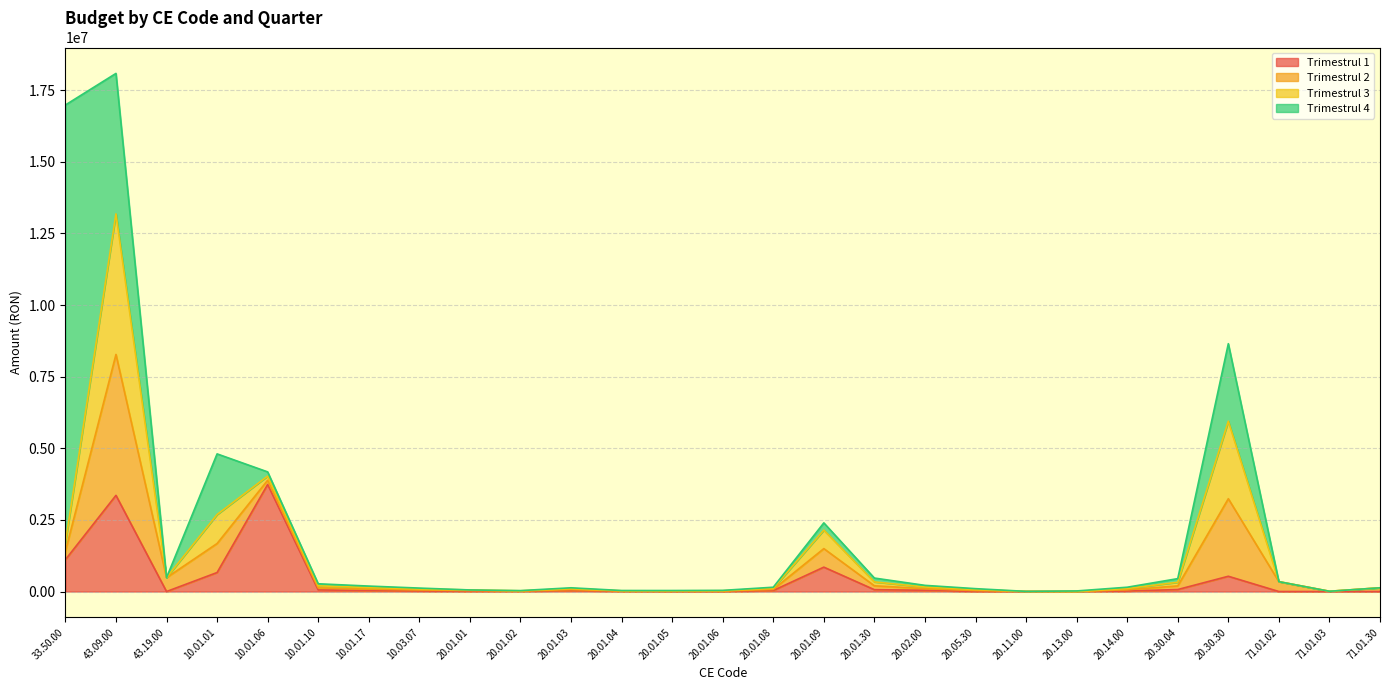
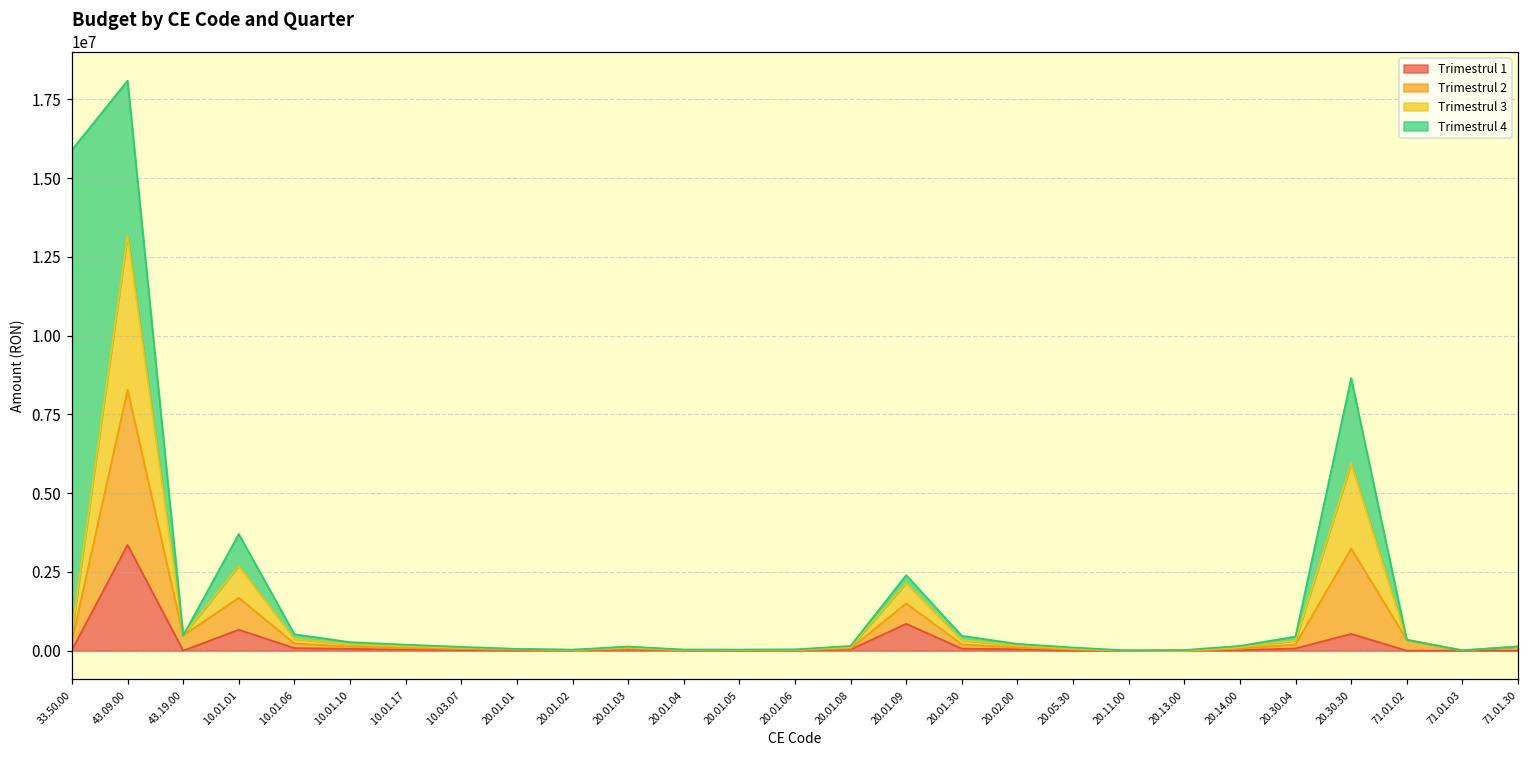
  {
    "Trimestrul 1": {
-     "33.50.00": 1100000,
+     "33.50.00": 0,
      "43.09.00": 3400000,
      "43.19.00": 0,
      "10.01.01": 700000,
-     "10.01.06": 3700000,
+     "10.01.06": 100000,
      "20.01.09": 900000,
      "20.01.30": 100000,
      "20.30.04": 100000,
      "20.30.30": 500000,
      "71.01.02": 0,
      "71.01.30": 0
    },
    "Trimestrul 4": {
      "33.50.00": 15300000,
      "43.09.00": 4900000,
-     "10.01.01": 2100000,
+     "10.01.01": 1000000,
      "10.01.06": 100000,
      "20.01.09": 300000,
      "20.01.30": 100000,
      "20.30.04": 100000,
      "20.30.30": 2700000
    }
  }
